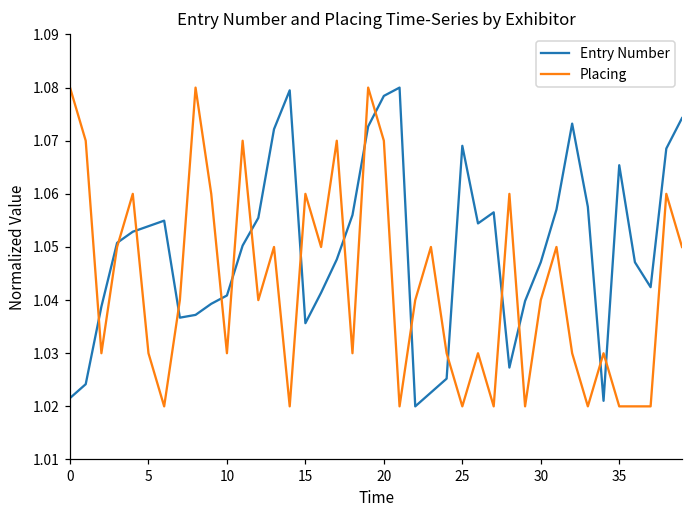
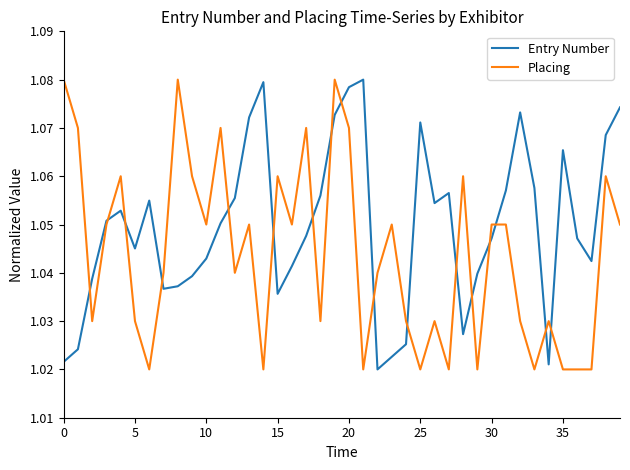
  {
    "Entry Number": {
      "0": 1.022,
-     "5": 1.054,
-     "10": 1.041,
+     "5": 1.045,
+     "10": 1.043,
      "15": 1.036,
      "20": 1.078,
-     "25": 1.069,
+     "25": 1.071,
      "30": 1.047,
      "35": 1.065
    },
    "Placing": {
      "0": 1.080,
      "5": 1.030,
-     "10": 1.030,
+     "10": 1.050,
      "15": 1.060,
      "20": 1.070,
      "25": 1.020,
-     "30": 1.040,
+     "30": 1.050,
      "35": 1.020
    }
  }
